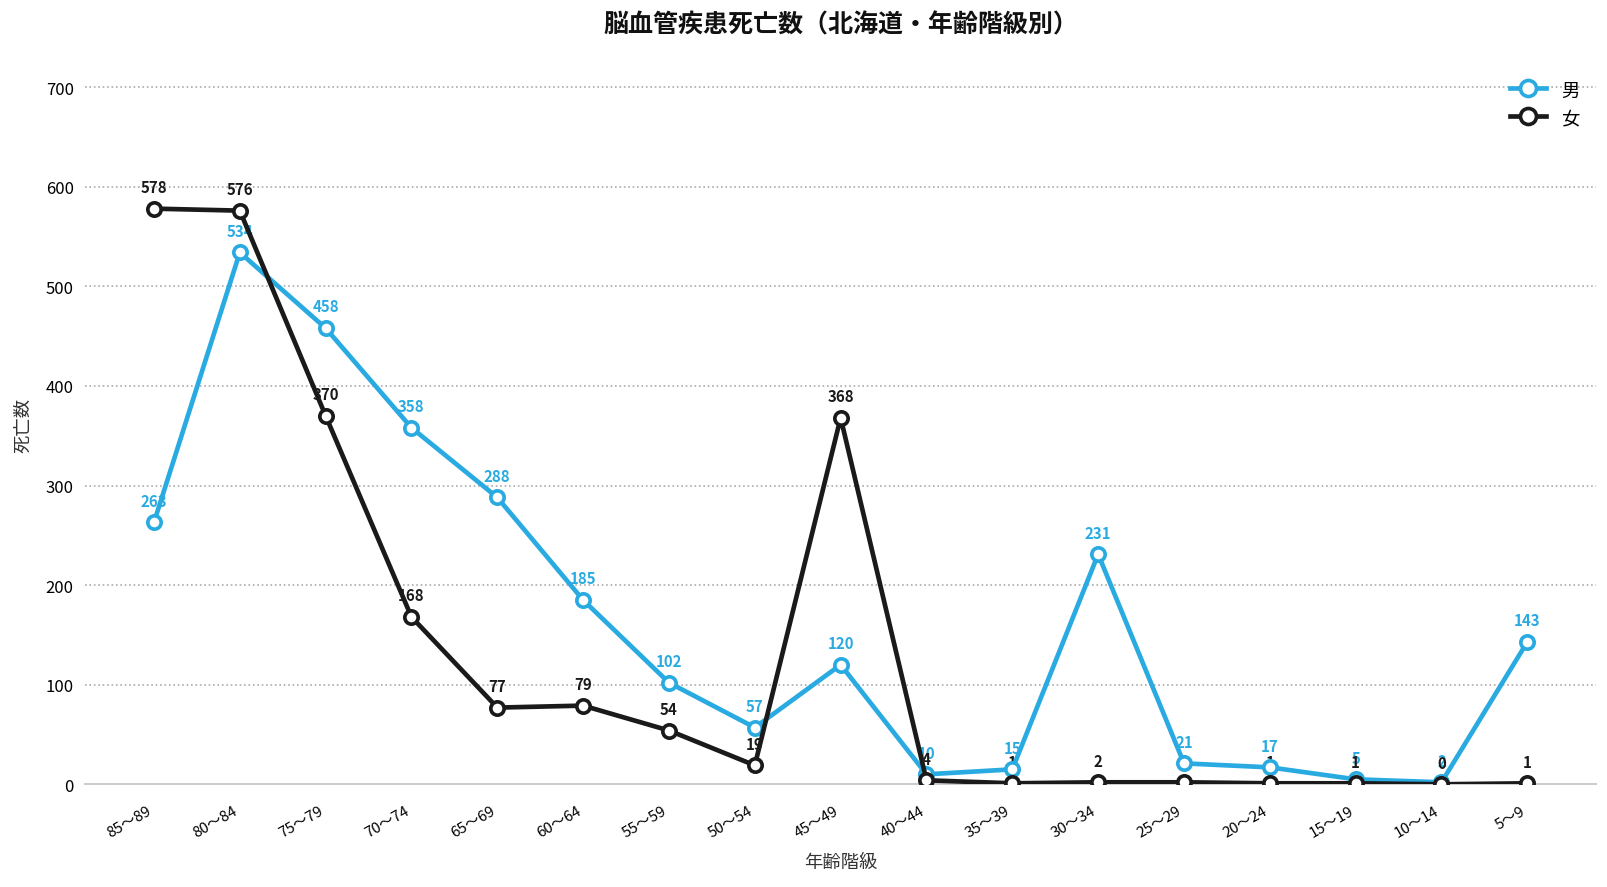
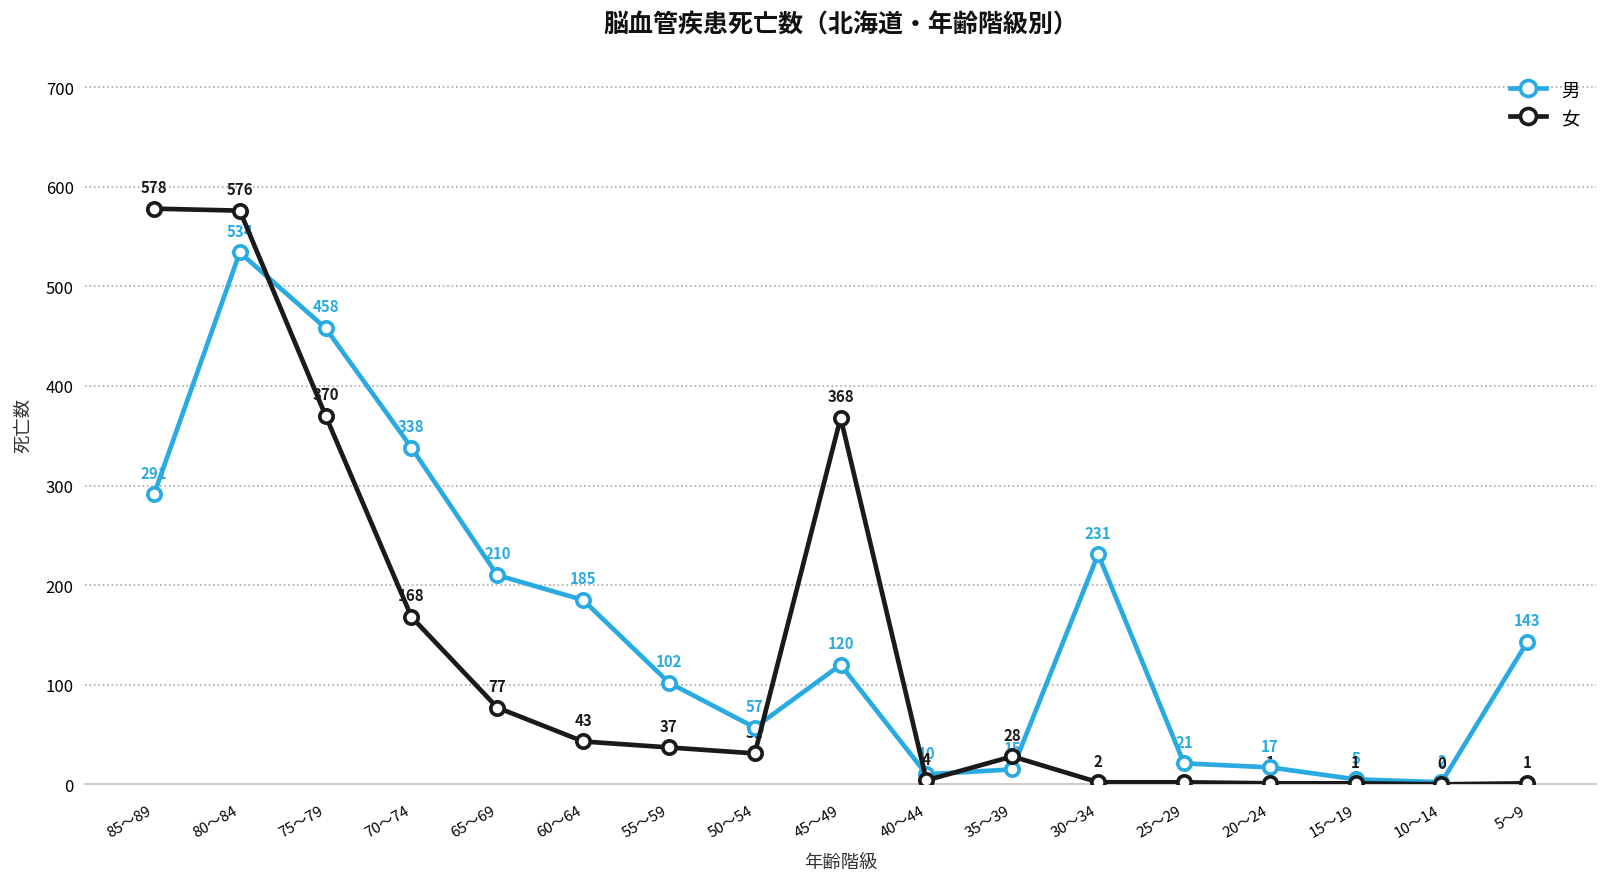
  {
    "男": {
-     "85～89": 263,
+     "85～89": 291,
      "80～84": 534,
      "75～79": 458,
-     "70～74": 358,
-     "65～69": 288,
+     "70～74": 338,
+     "65～69": 210,
      "60～64": 185,
      "55～59": 102,
      "50～54": 57,
      "45～49": 120,
      "35～39": 15,
      "30～34": 231,
      "25～29": 21,
      "20～24": 17,
      "5～9": 143
    },
    "女": {
      "85～89": 578,
      "80～84": 576,
      "75～79": 370,
      "70～74": 168,
      "65～69": 77,
-     "60～64": 79,
-     "55～59": 54,
-     "50～54": 19,
+     "60～64": 43,
+     "55～59": 37,
+     "50～54": 31,
      "45～49": 368,
-     "35～39": 1,
+     "35～39": 28,
      "30～34": 2,
      "5～9": 1
    }
  }
